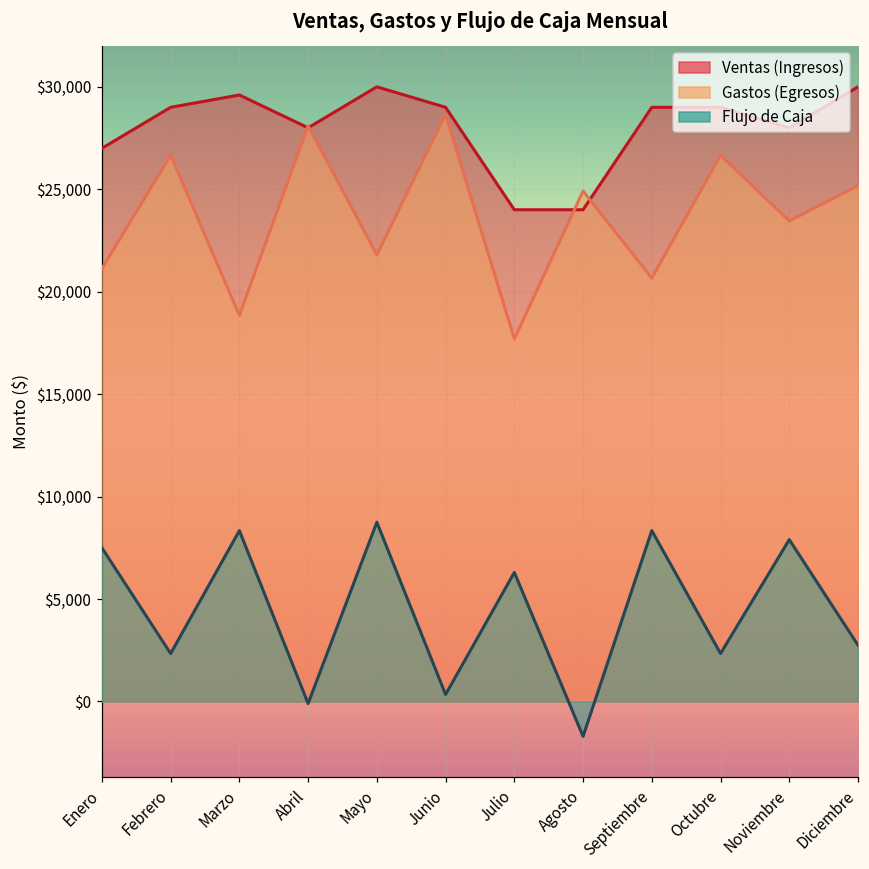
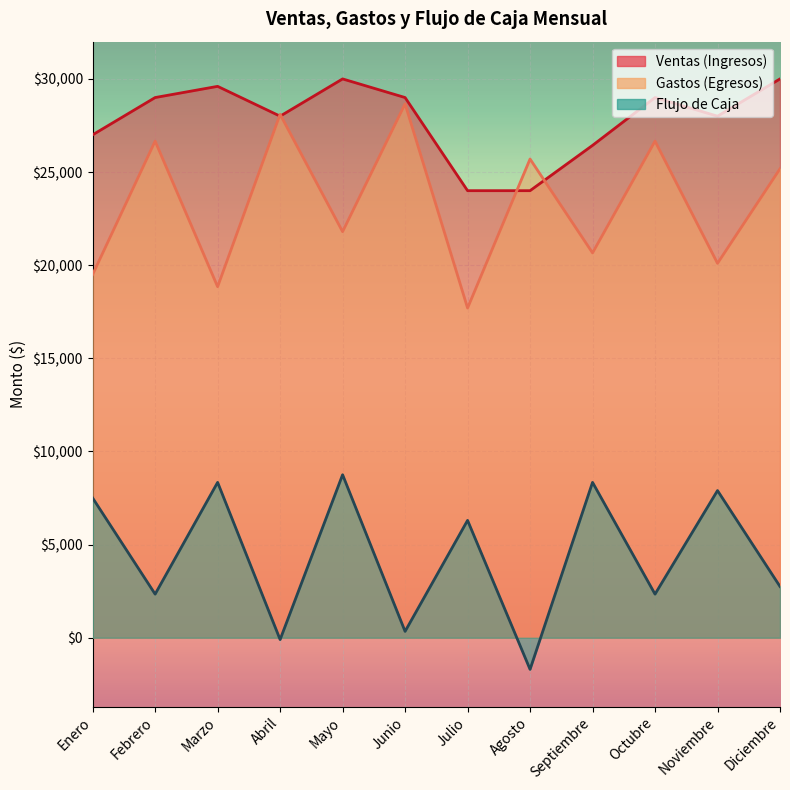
  {
    "Ventas (Ingresos)": {
      "Enero": "$27,000",
      "Febrero": "$29,000",
      "Marzo": "$29,600",
      "Mayo": "$30,000",
      "Junio": "$29,000",
      "Julio": "$24,000",
      "Agosto": "$24,000",
-     "Septiembre": "$29,000",
+     "Septiembre": "$26,400",
      "Diciembre": "$30,000"
    },
    "Gastos (Egresos)": {
-     "Enero": "$21,100",
+     "Enero": "$19,500",
      "Febrero": "$26,700",
      "Marzo": "$18,800",
      "Mayo": "$21,800",
      "Junio": "$28,700",
      "Julio": "$17,700",
-     "Agosto": "$24,900",
+     "Agosto": "$25,700",
      "Septiembre": "$20,700",
      "Octubre": "$26,700",
-     "Noviembre": "$23,500",
+     "Noviembre": "$20,100",
      "Diciembre": "$25,200"
    }
  }
